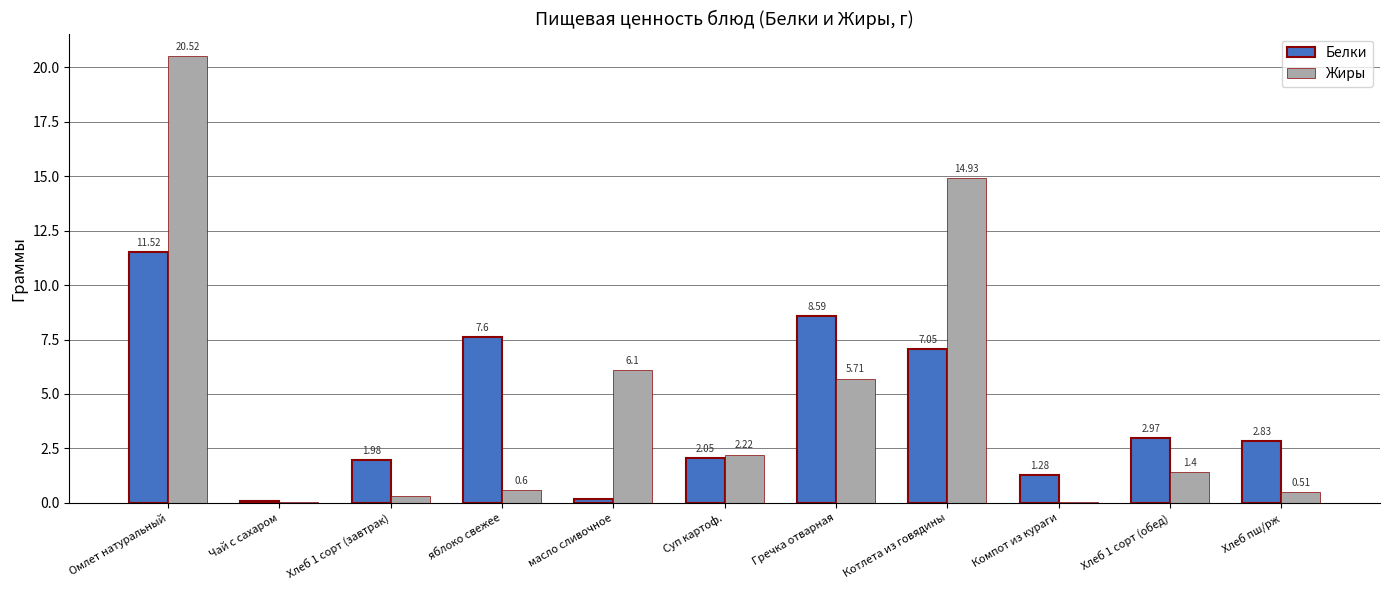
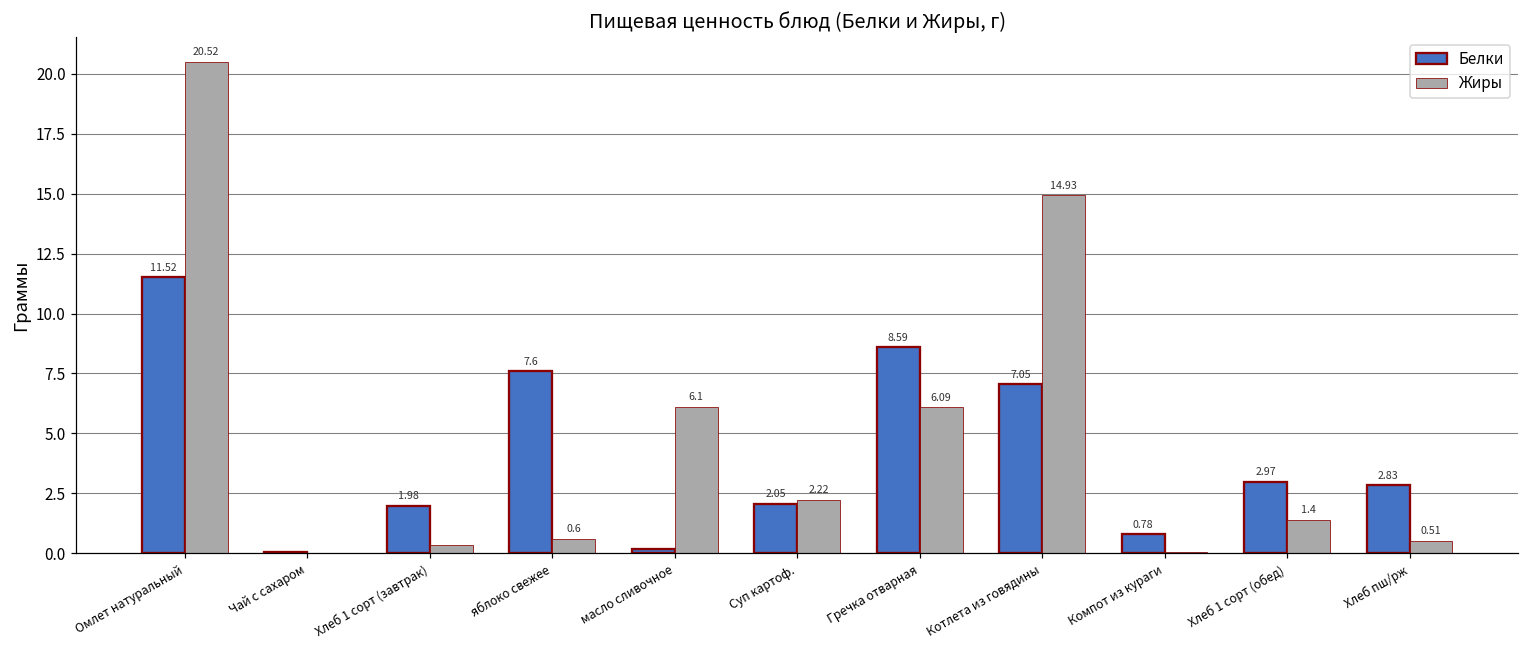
  {
    "Белки": {
      "Омлет натуральный": 11.52,
      "Хлеб 1 сорт (завтрак)": 1.98,
      "яблоко свежее": 7.6,
      "Суп картоф.": 2.05,
      "Гречка отварная": 8.59,
      "Котлета из говядины": 7.05,
-     "Компот из кураги": 1.28,
+     "Компот из кураги": 0.78,
      "Хлеб 1 сорт (обед)": 2.97,
      "Хлеб пш/рж": 2.83
    },
    "Жиры": {
      "Омлет натуральный": 20.52,
      "яблоко свежее": 0.6,
      "масло сливочное": 6.1,
      "Суп картоф.": 2.22,
-     "Гречка отварная": 5.71,
+     "Гречка отварная": 6.09,
      "Котлета из говядины": 14.93,
      "Хлеб 1 сорт (обед)": 1.4,
      "Хлеб пш/рж": 0.51
    }
  }
